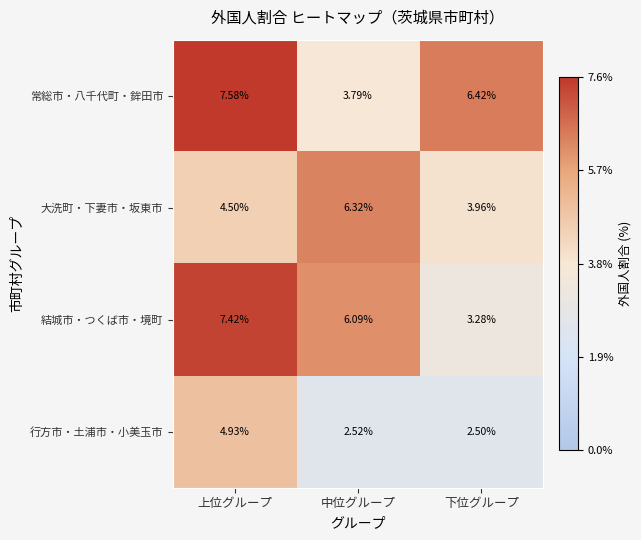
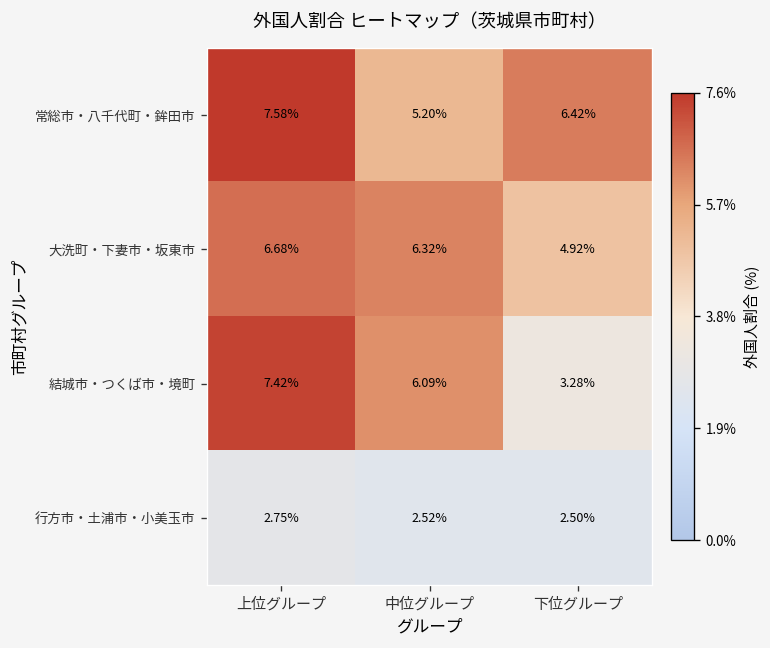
  {
    "常総市・八千代町・鉾田市": {
      "上位グループ": "7.58%",
-     "中位グループ": "3.79%",
+     "中位グループ": "5.20%",
      "下位グループ": "6.42%"
    },
    "大洗町・下妻市・坂東市": {
-     "上位グループ": "4.50%",
+     "上位グループ": "6.68%",
      "中位グループ": "6.32%",
-     "下位グループ": "3.96%"
+     "下位グループ": "4.92%"
    },
    "結城市・つくば市・境町": {
      "上位グループ": "7.42%",
      "中位グループ": "6.09%",
      "下位グループ": "3.28%"
    },
    "行方市・土浦市・小美玉市": {
-     "上位グループ": "4.93%",
+     "上位グループ": "2.75%",
      "中位グループ": "2.52%",
      "下位グループ": "2.50%"
    }
  }
